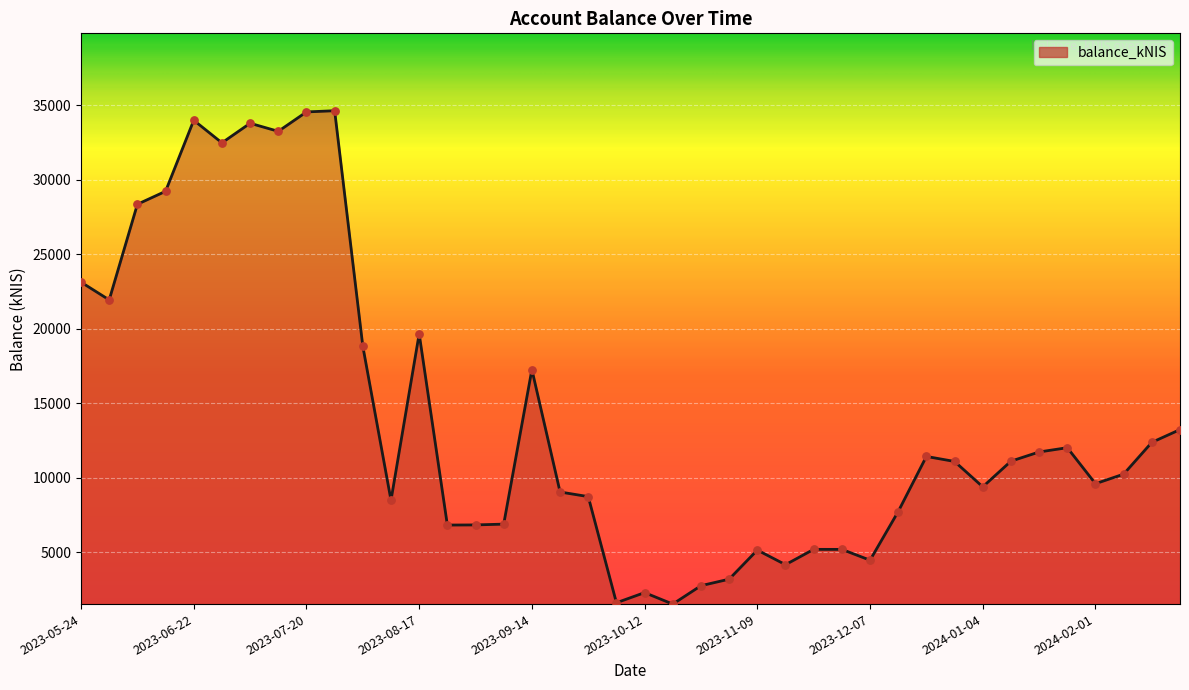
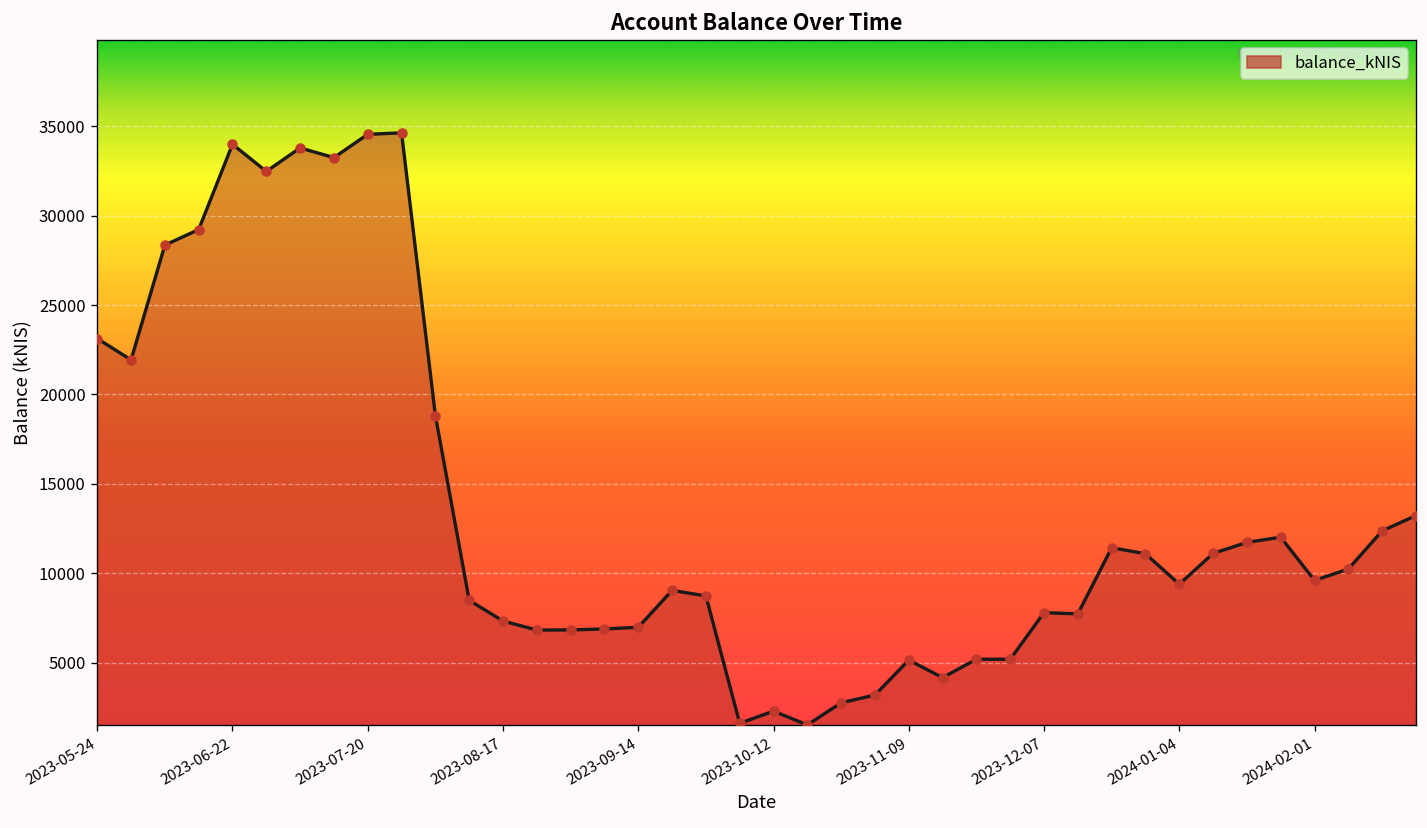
  {
    "2023-05-24": 23100,
    "2023-06-22": 34000,
    "2023-07-20": 34600,
-   "2023-08-17": 19700,
-   "2023-09-14": 17300,
+   "2023-08-17": 7300,
+   "2023-09-14": 7000,
    "2023-10-12": 2300,
    "2023-11-09": 5100,
-   "2023-12-07": 4500,
+   "2023-12-07": 7800,
    "2024-01-04": 9400,
    "2024-02-01": 9600
  }
